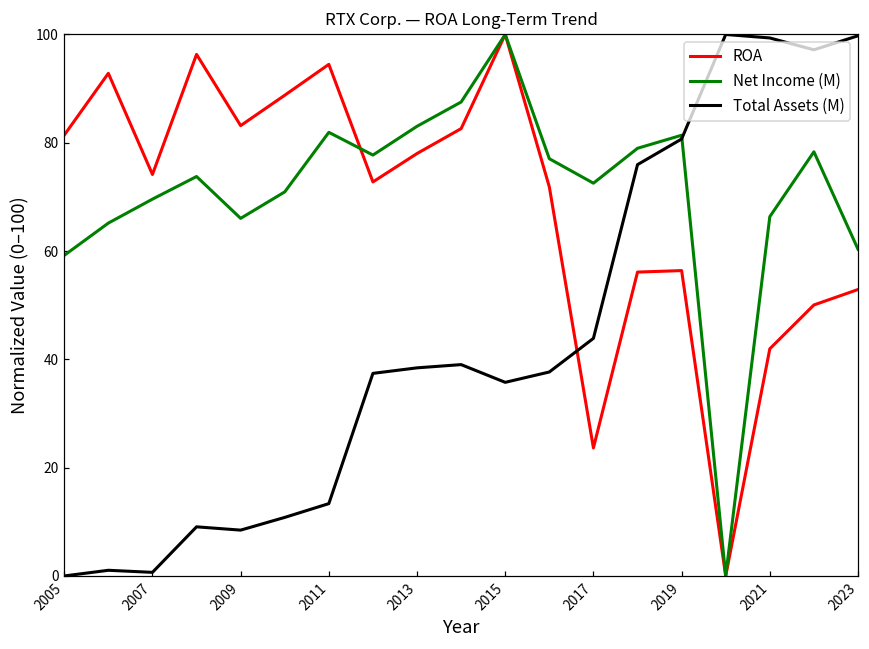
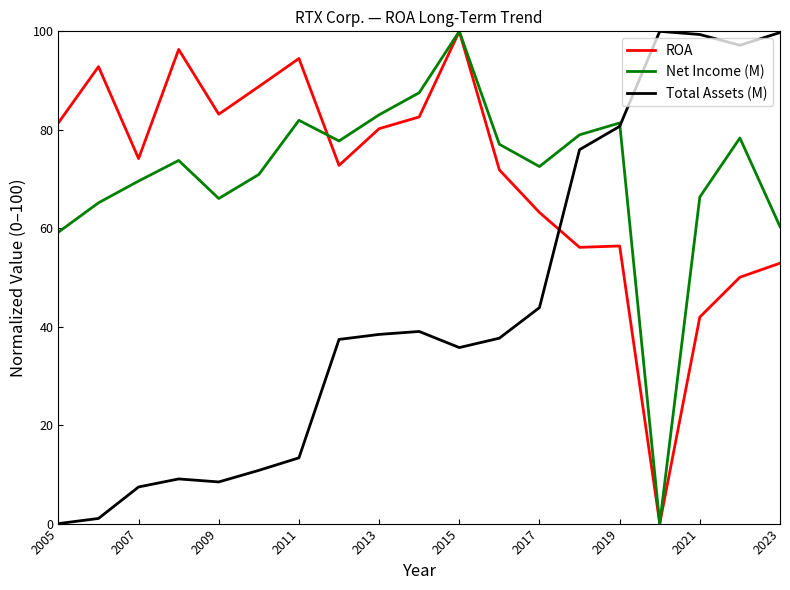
  {
    "ROA": {
      "2005": 81,
      "2007": 74,
      "2009": 83,
      "2011": 94,
-     "2013": 78,
-     "2017": 24,
+     "2013": 80,
+     "2017": 63,
      "2019": 56,
      "2021": 42,
      "2023": 53
    },
    "Net Income (M)": {
      "2005": 59,
      "2007": 70,
      "2009": 66,
      "2011": 82,
      "2013": 83,
      "2017": 73,
      "2019": 81,
      "2021": 66,
      "2023": 60
    },
    "Total Assets (M)": {
      "2005": 0,
-     "2007": 1,
+     "2007": 7,
      "2009": 8,
      "2011": 13,
      "2013": 38,
      "2015": 36,
      "2017": 44,
      "2019": 81,
      "2021": 99,
      "2023": 100
    }
  }
